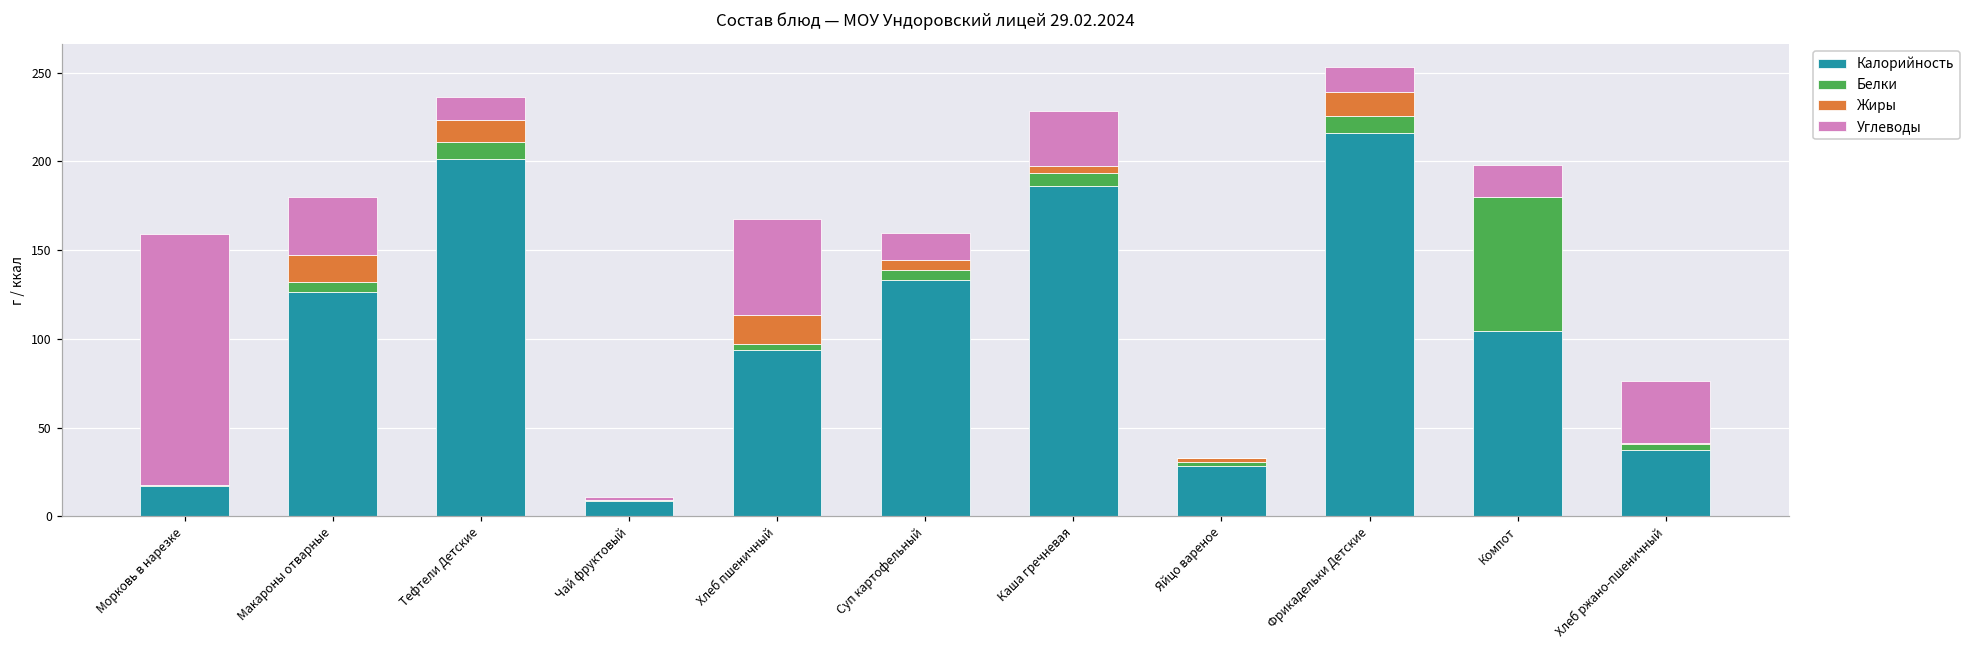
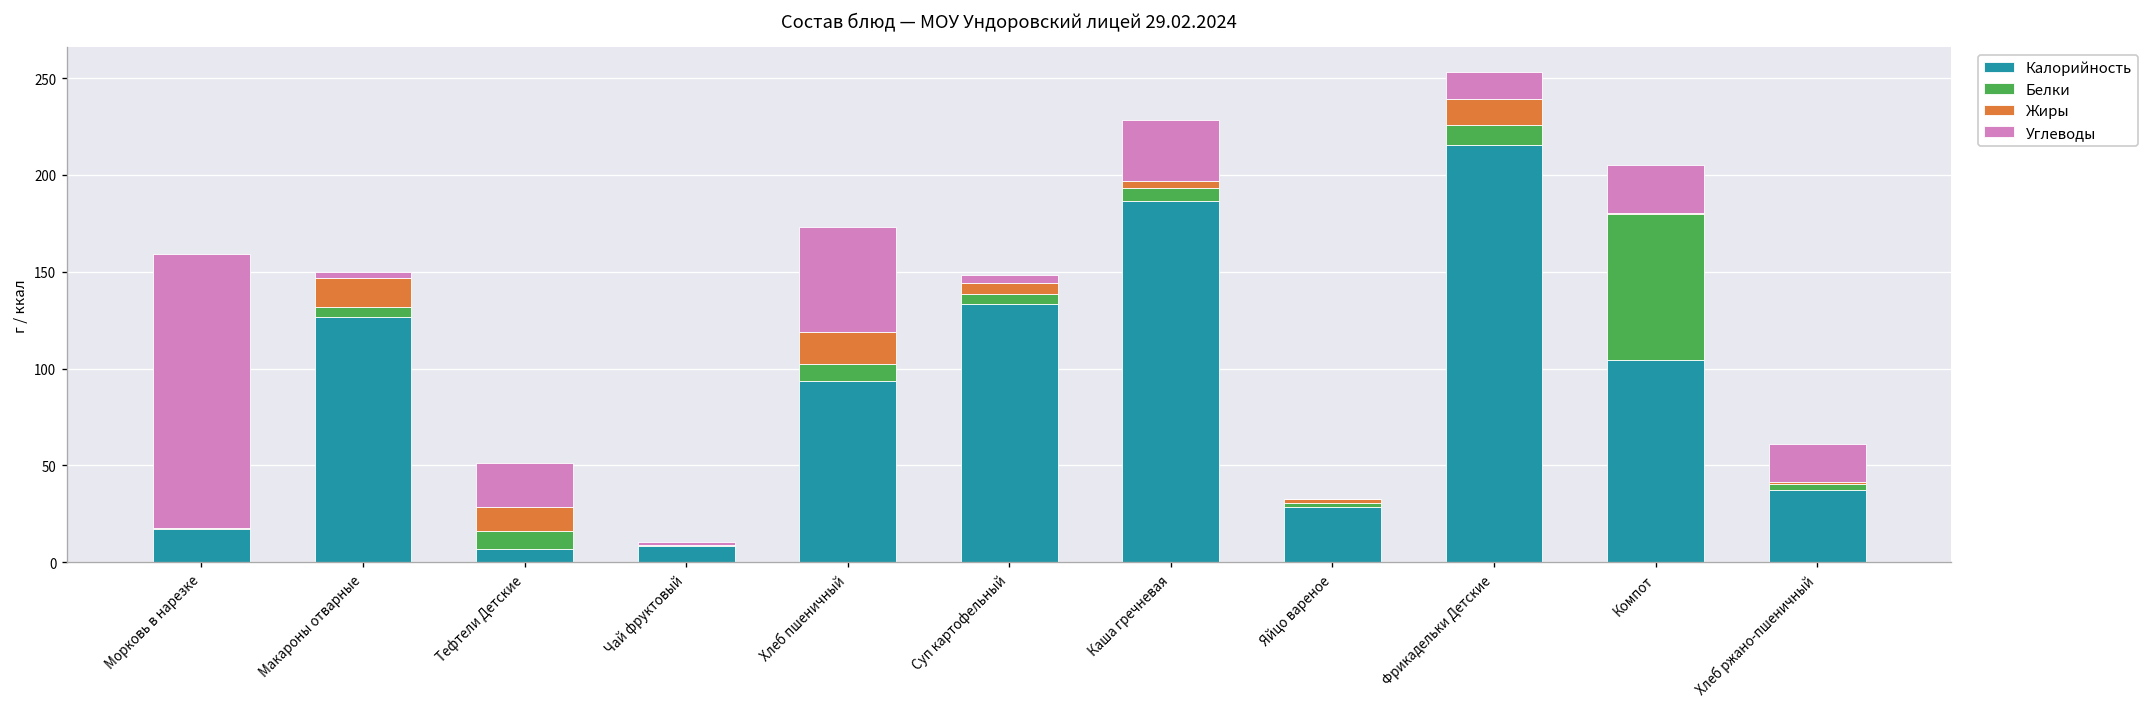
  {
    "Калорийность": {
      "Морковь в нарезке": 17,
      "Макароны отварные": 127,
-     "Тефтели Детские": 202,
+     "Тефтели Детские": 7,
      "Чай фруктовый": 9,
      "Хлеб пшеничный": 94,
      "Суп картофельный": 133,
      "Каша гречневая": 186,
      "Яйцо вареное": 28,
      "Фрикадельки Детские": 216,
      "Компот": 104,
      "Хлеб ржано-пшеничный": 37
    },
    "Белки": {
      "Макароны отварные": 5,
      "Тефтели Детские": 9,
-     "Хлеб пшеничный": 3,
+     "Хлеб пшеничный": 9,
      "Суп картофельный": 5,
      "Каша гречневая": 7,
      "Яйцо вареное": 2,
      "Фрикадельки Детские": 10,
      "Компот": 76,
      "Хлеб ржано-пшеничный": 3
    },
    "Жиры": {
      "Макароны отварные": 15,
      "Тефтели Детские": 12,
      "Хлеб пшеничный": 16,
      "Суп картофельный": 6,
      "Каша гречневая": 4,
      "Яйцо вареное": 2,
      "Фрикадельки Детские": 13
    },
    "Углеводы": {
      "Морковь в нарезке": 142,
-     "Макароны отварные": 33,
-     "Тефтели Детские": 13,
+     "Макароны отварные": 3,
+     "Тефтели Детские": 23,
      "Чай фруктовый": 2,
      "Хлеб пшеничный": 54,
-     "Суп картофельный": 16,
+     "Суп картофельный": 4,
      "Каша гречневая": 31,
      "Фрикадельки Детские": 14,
-     "Компот": 18,
-     "Хлеб ржано-пшеничный": 35
+     "Компот": 25,
+     "Хлеб ржано-пшеничный": 20
    }
  }
